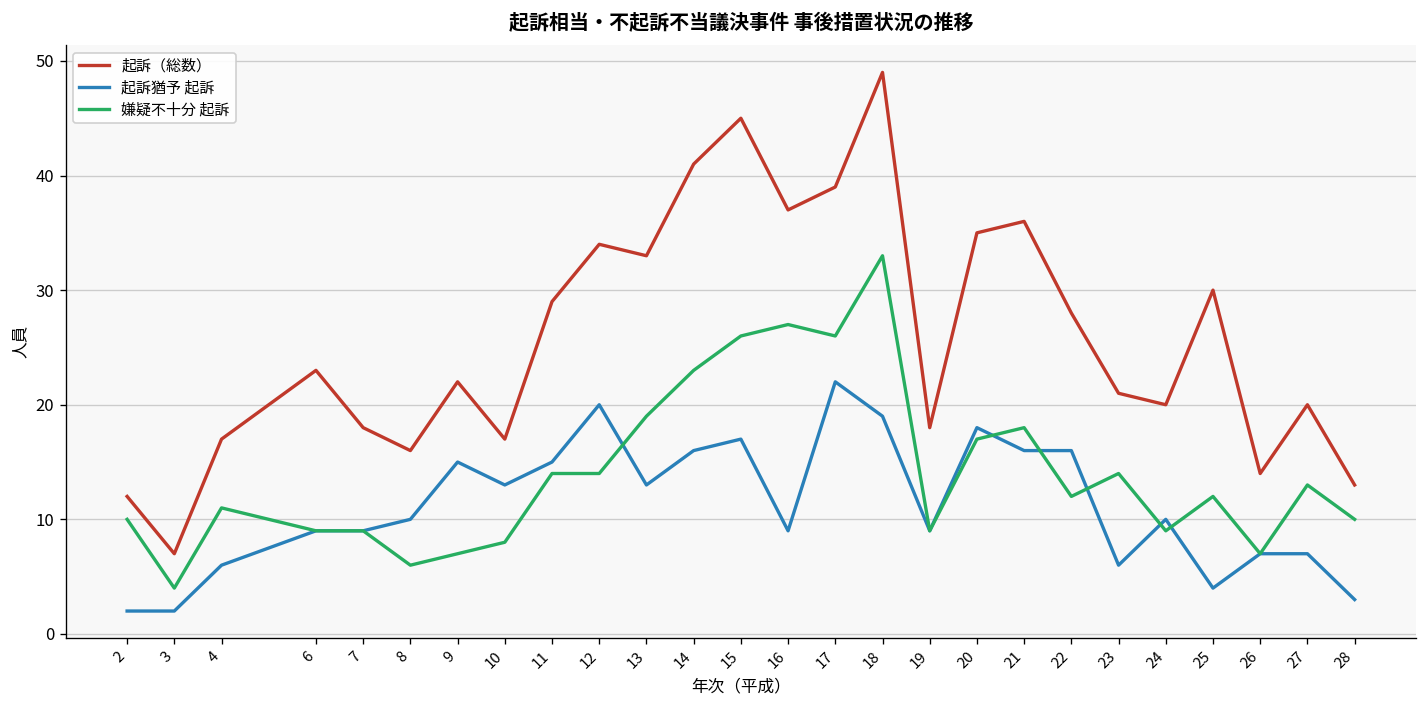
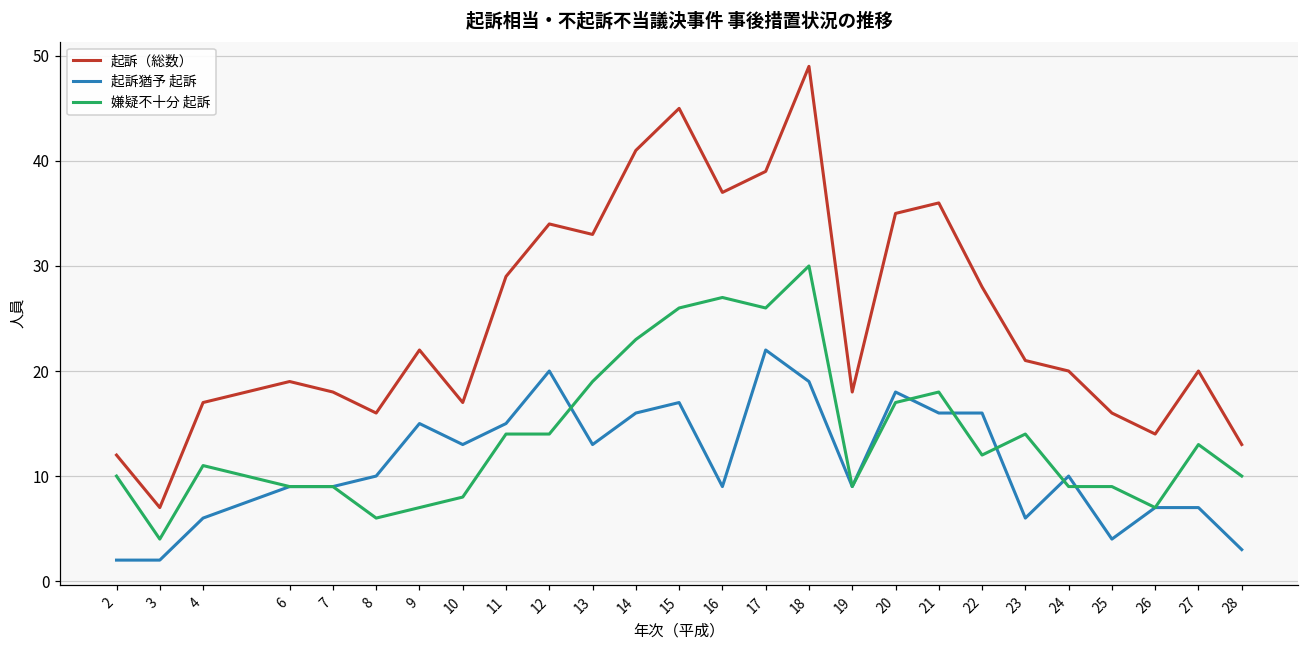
  {
    "起訴（総数）": {
      "2": 12,
      "3": 7,
      "4": 17,
-     "6": 23,
+     "6": 19,
      "7": 18,
      "8": 16,
      "9": 22,
      "10": 17,
      "11": 29,
      "12": 34,
      "13": 33,
      "14": 41,
      "15": 45,
      "16": 37,
      "17": 39,
      "18": 49,
      "19": 18,
      "20": 35,
      "21": 36,
      "22": 28,
      "23": 21,
      "24": 20,
-     "25": 30,
+     "25": 16,
      "26": 14,
      "27": 20,
      "28": 13
    },
    "起訴猶予 起訴": {
      "2": 2,
      "3": 2,
      "4": 6,
      "8": 10,
      "9": 15,
      "10": 13,
      "11": 15,
      "12": 20,
      "13": 13,
      "14": 16,
      "15": 17,
      "16": 9,
      "17": 22,
      "18": 19,
      "20": 18,
      "21": 16,
      "22": 16,
      "23": 6,
      "24": 10,
      "25": 4,
      "27": 7,
      "28": 3
    },
    "嫌疑不十分 起訴": {
      "2": 10,
      "3": 4,
      "4": 11,
      "8": 6,
      "9": 7,
      "10": 8,
      "11": 14,
      "12": 14,
      "13": 19,
      "14": 23,
      "15": 26,
      "16": 27,
      "17": 26,
-     "18": 33,
+     "18": 30,
      "20": 17,
      "21": 18,
      "22": 12,
      "23": 14,
      "24": 9,
-     "25": 12,
+     "25": 9,
      "27": 13,
      "28": 10
    }
  }
